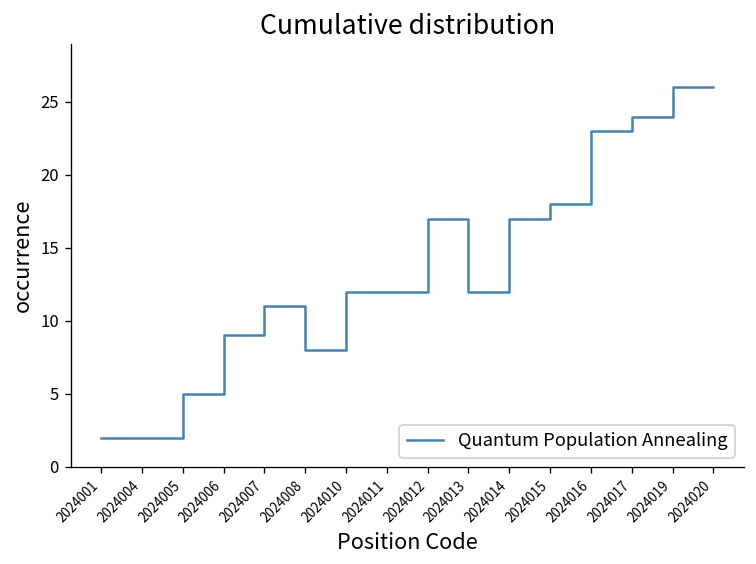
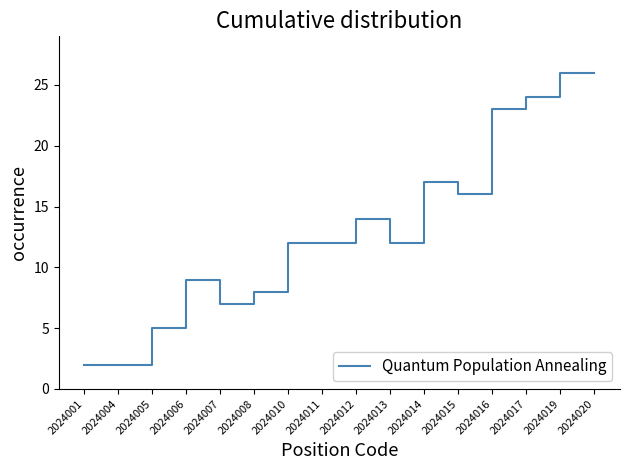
  {
    "2024001": 2,
    "2024004": 2,
    "2024005": 5,
    "2024006": 9,
-   "2024007": 11,
+   "2024007": 7,
    "2024008": 8,
    "2024010": 12,
    "2024011": 12,
-   "2024012": 17,
+   "2024012": 14,
    "2024013": 12,
    "2024014": 17,
-   "2024015": 18,
+   "2024015": 16,
    "2024016": 23,
    "2024017": 24,
    "2024019": 26,
    "2024020": 26
  }
